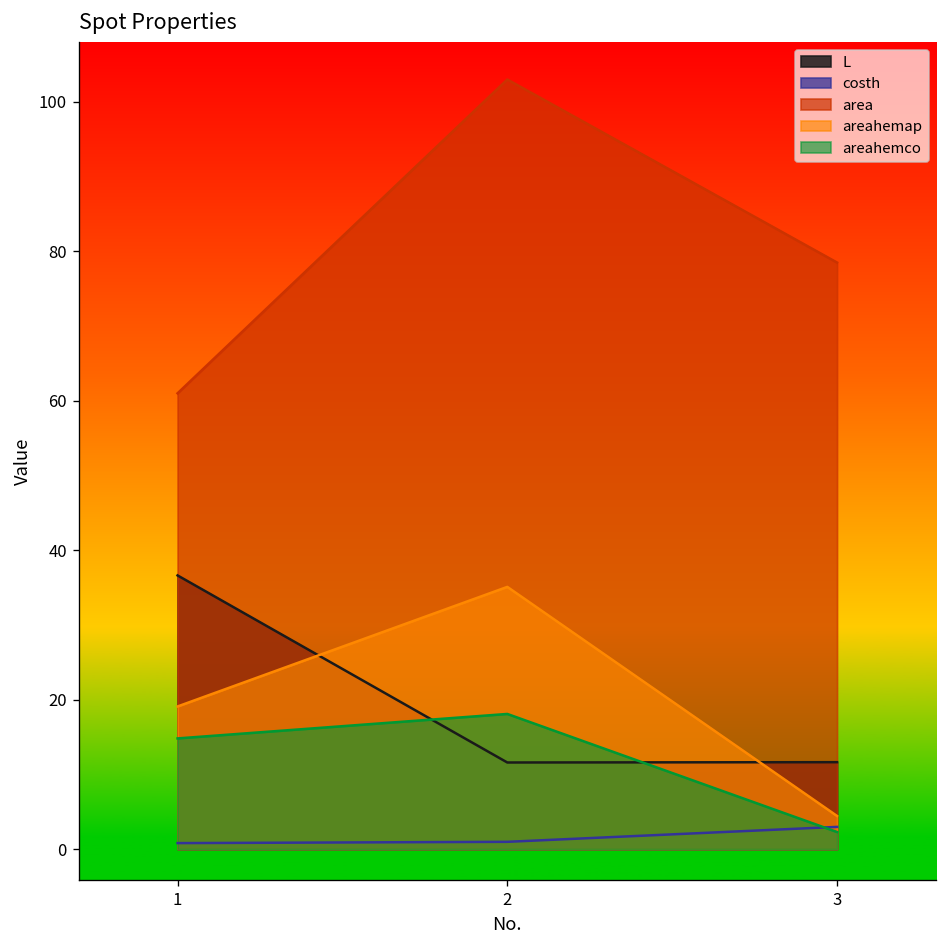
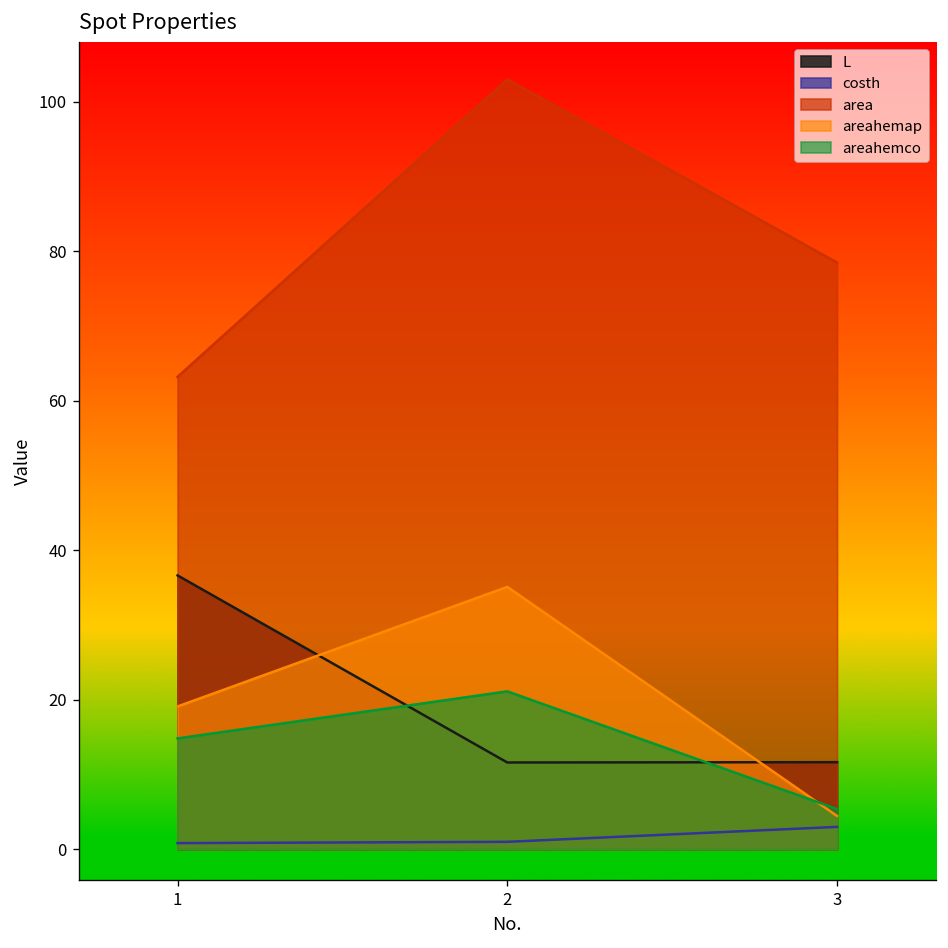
  {
    "L": {
      "1": 37,
      "2": 12,
      "3": 12
    },
    "costh": {
      "1": 1,
      "2": 1,
      "3": 3
    },
    "area": {
-     "1": 61,
+     "1": 63,
      "2": 103,
      "3": 79
    },
    "areahemap": {
      "1": 19,
      "2": 35,
      "3": 4
    },
    "areahemco": {
      "1": 15,
-     "2": 18,
-     "3": 2
+     "2": 21,
+     "3": 5
    }
  }
